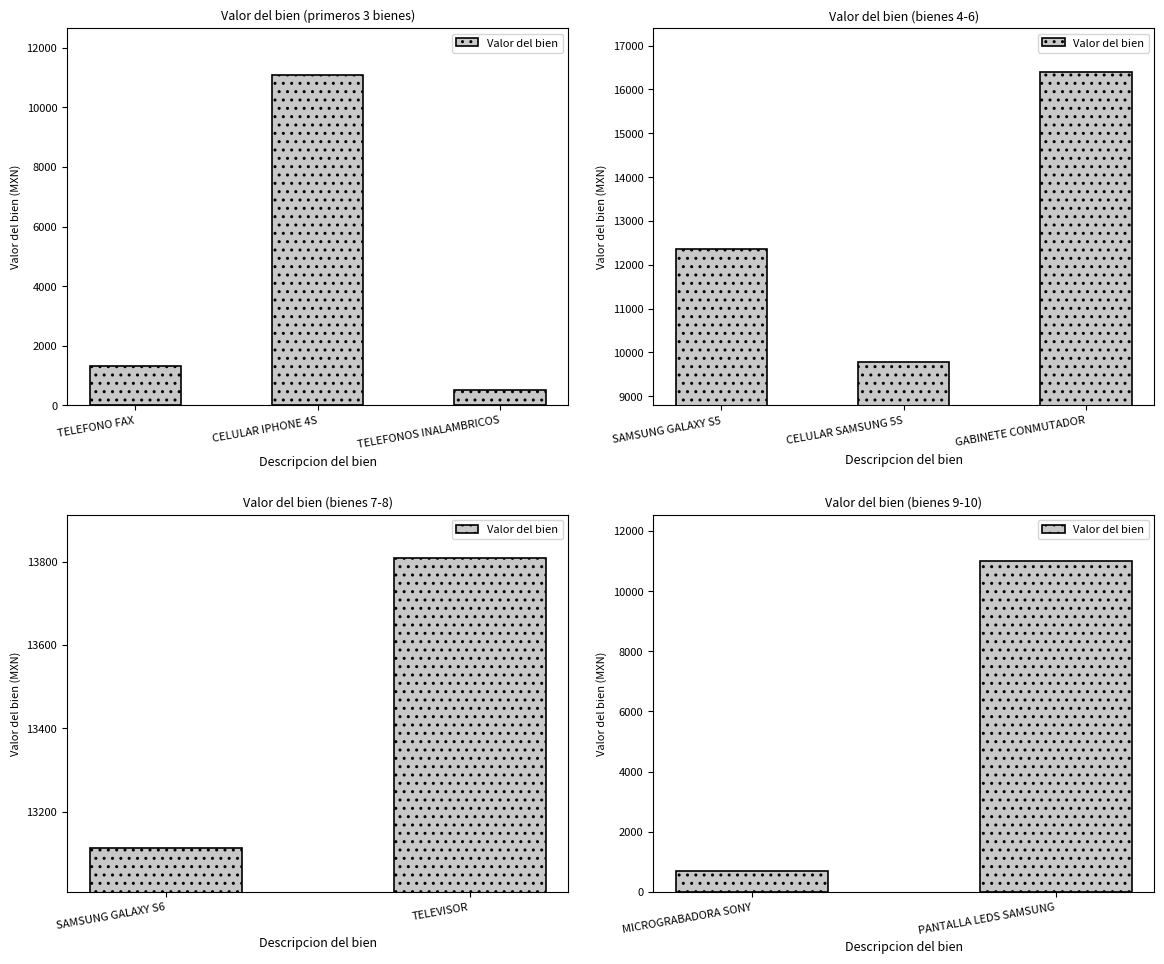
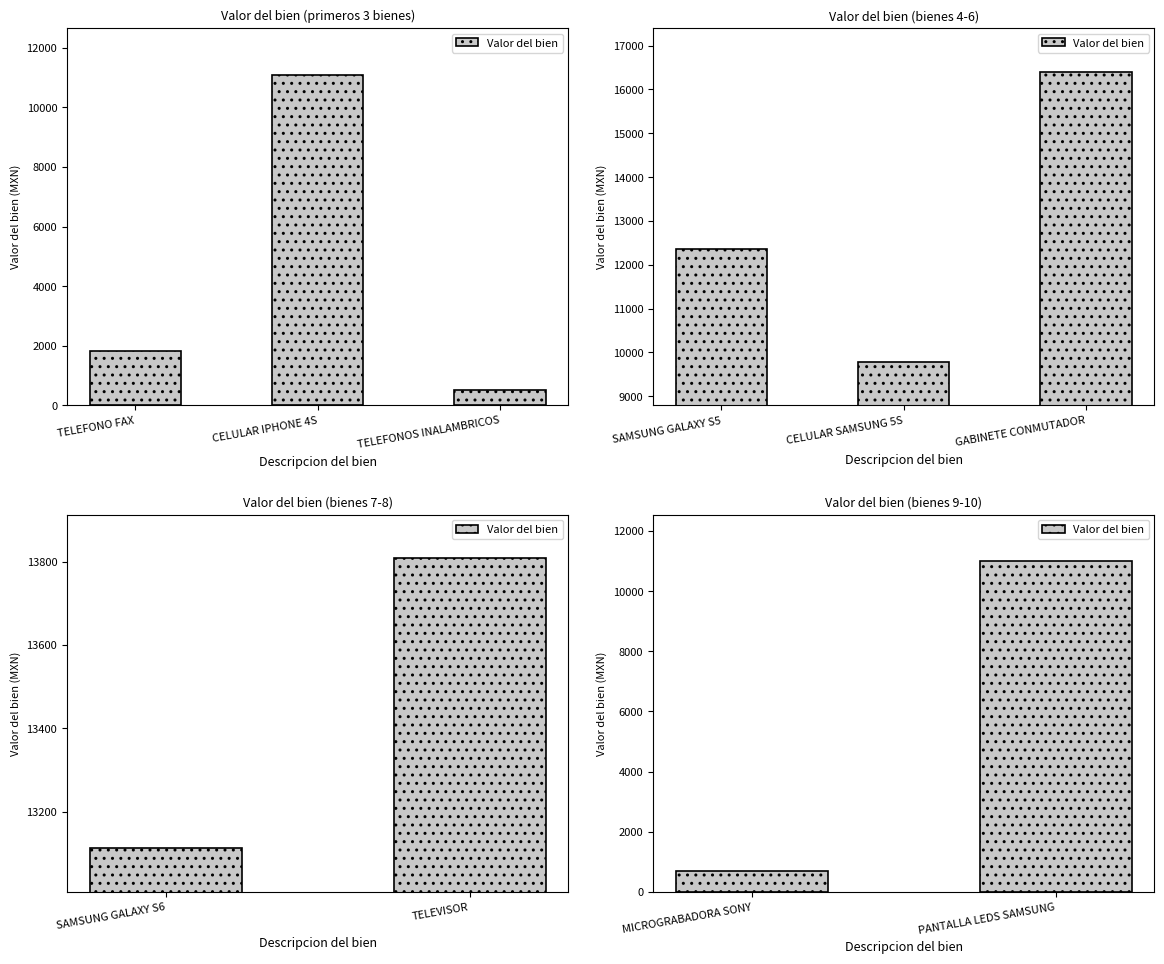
  {
    "Valor del bien (primeros 3 bienes)": {
-     "TELEFONO FAX": 1300,
+     "TELEFONO FAX": 1800,
      "CELULAR IPHONE 4S": 11100,
      "TELEFONOS INALAMBRICOS": 500
    },
    "Valor del bien (bienes 4-6)": {
      "SAMSUNG GALAXY S5": 12400,
      "CELULAR SAMSUNG 5S": 9800,
      "GABINETE CONMUTADOR": 16400
    },
    "Valor del bien (bienes 7-8)": {
      "SAMSUNG GALAXY S6": 13110,
      "TELEVISOR": 13810
    },
    "Valor del bien (bienes 9-10)": {
      "MICROGRABADORA SONY": 700,
      "PANTALLA LEDS SAMSUNG": 11000
    }
  }
